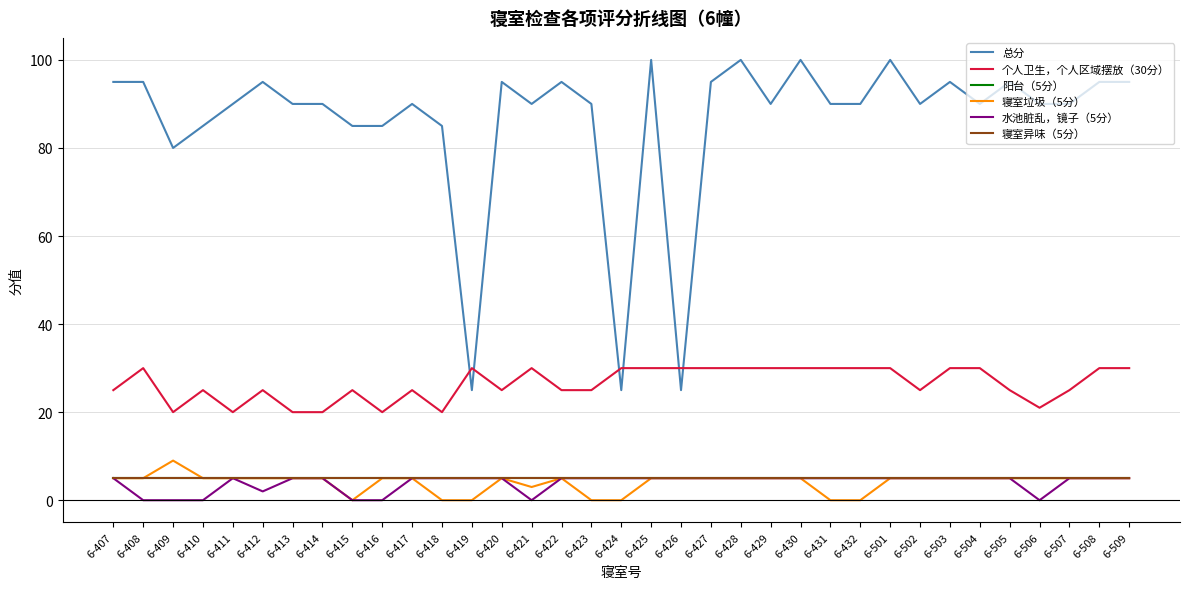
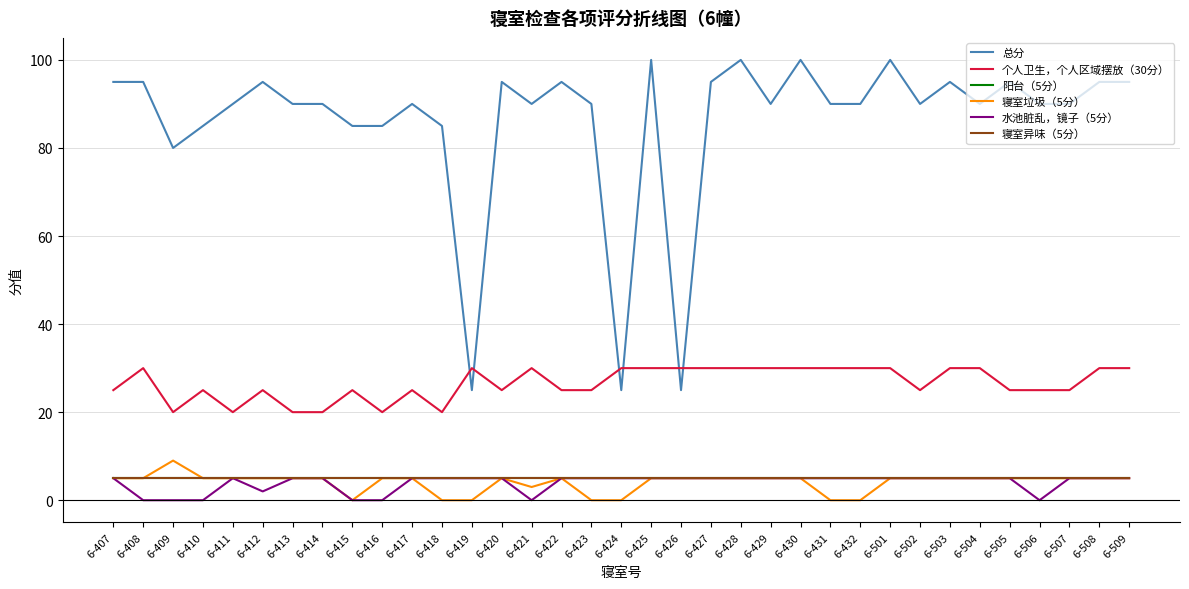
  {
    "总分": {
      "6-407": 95,
      "6-408": 95,
      "6-409": 80,
      "6-410": 85,
      "6-411": 90,
      "6-412": 95,
      "6-413": 90,
      "6-414": 90,
      "6-415": 85,
      "6-416": 85,
      "6-417": 90,
      "6-418": 85,
      "6-419": 25,
      "6-420": 95,
      "6-421": 90,
      "6-422": 95,
      "6-423": 90,
      "6-424": 25,
      "6-425": 100,
      "6-426": 25,
      "6-427": 95,
      "6-428": 100,
      "6-429": 90,
      "6-430": 100,
      "6-431": 90,
      "6-432": 90,
      "6-501": 100,
      "6-502": 90,
      "6-503": 95
    },
    "个人卫生，个人区域摆放（30分）": {
      "6-407": 25,
      "6-408": 30,
      "6-409": 20,
      "6-410": 25,
      "6-411": 20,
      "6-412": 25,
      "6-413": 20,
      "6-414": 20,
      "6-415": 25,
      "6-416": 20,
      "6-417": 25,
      "6-418": 20,
      "6-419": 30,
      "6-420": 25,
      "6-421": 30,
      "6-422": 25,
      "6-423": 25,
      "6-424": 30,
      "6-425": 30,
      "6-426": 30,
      "6-427": 30,
      "6-428": 30,
      "6-429": 30,
      "6-430": 30,
      "6-431": 30,
      "6-432": 30,
      "6-501": 30,
      "6-502": 25,
      "6-503": 30,
      "6-504": 30,
      "6-505": 25,
-     "6-506": 21,
+     "6-506": 25,
      "6-507": 25,
      "6-508": 30,
      "6-509": 30
    },
    "寝室异味（5分）": {
      "6-409": 5,
      "6-415": 5,
      "6-421": 5
    },
    "寝室垃圾（5分）": {
      "6-409": 9,
      "6-418": 0,
      "6-419": 0,
      "6-421": 3,
      "6-423": 0,
      "6-424": 0,
      "6-431": 0,
      "6-432": 0
    },
    "水池脏乱，镜子（5分）": {
      "6-408": 0,
      "6-409": 0,
      "6-410": 0,
      "6-412": 2,
      "6-416": 0,
      "6-421": 0,
      "6-506": 0
    }
  }
